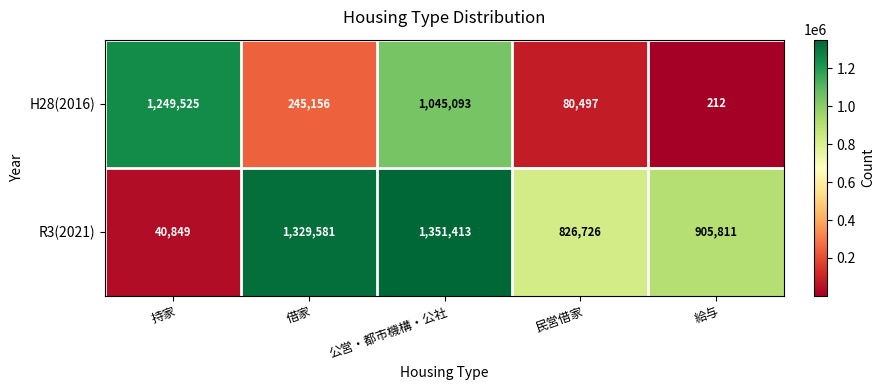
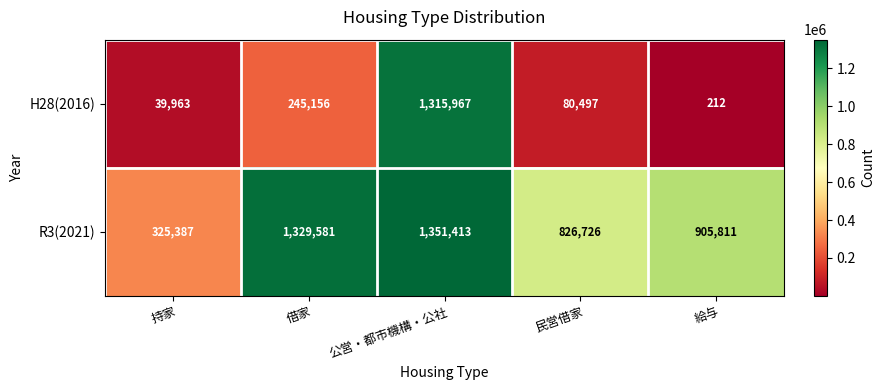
  {
    "H28(2016)": {
-     "持家": "1,249,525",
+     "持家": "39,963",
      "借家": "245,156",
-     "公営・都市機構・公社": "1,045,093",
+     "公営・都市機構・公社": "1,315,967",
      "民営借家": "80,497",
      "給与": "212"
    },
    "R3(2021)": {
-     "持家": "40,849",
+     "持家": "325,387",
      "借家": "1,329,581",
      "公営・都市機構・公社": "1,351,413",
      "民営借家": "826,726",
      "給与": "905,811"
    }
  }
